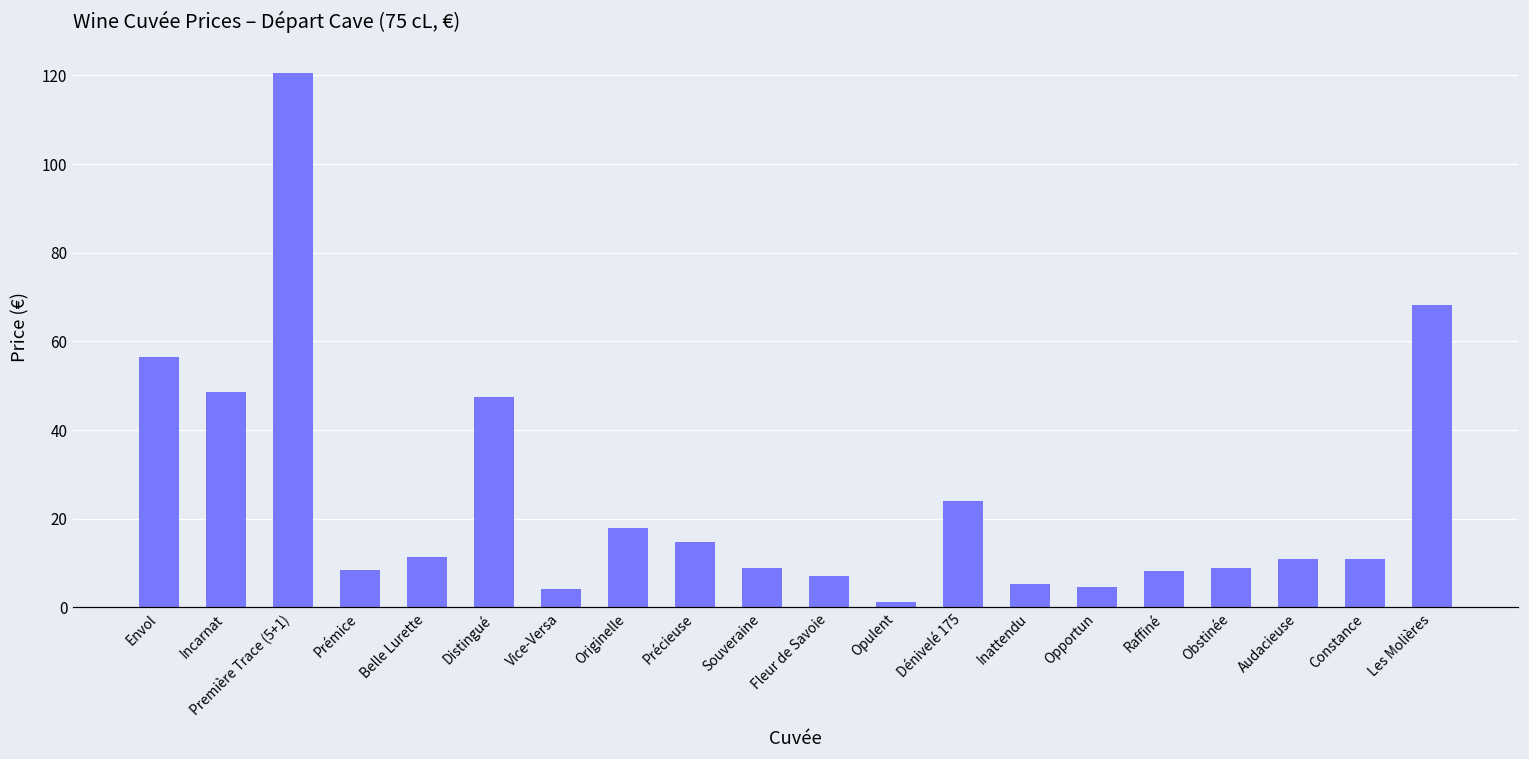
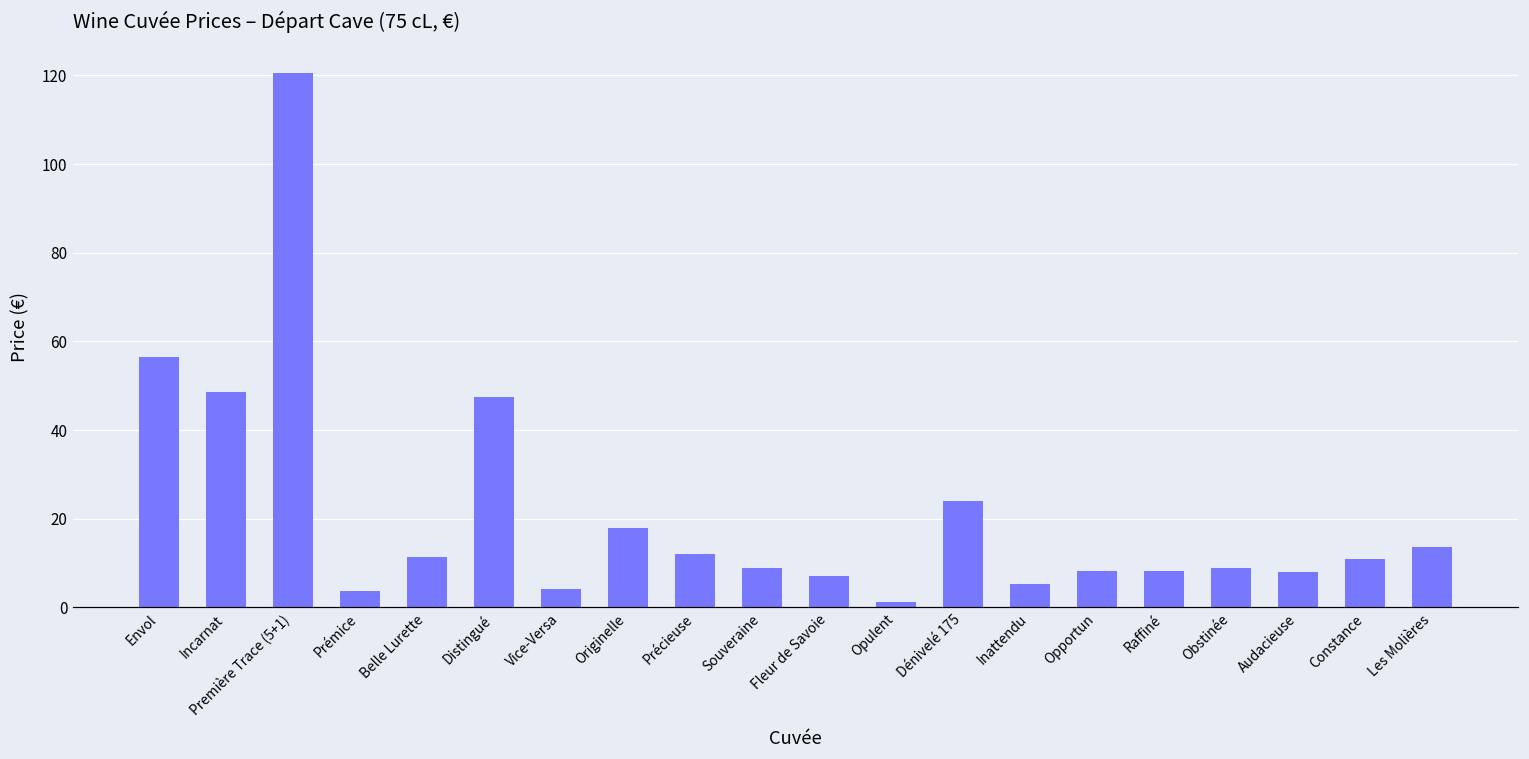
  {
    "Envol": 57,
    "Incarnat": 49,
    "Première Trace (5+1)": 121,
-   "Prémice": 8,
+   "Prémice": 4,
    "Belle Lurette": 11,
    "Distingué": 48,
    "Vice-Versa": 4,
    "Originelle": 18,
-   "Précieuse": 15,
+   "Précieuse": 12,
    "Souveraine": 9,
    "Fleur de Savoie": 7,
    "Opulent": 1,
    "Dénivelé 175": 24,
    "Inattendu": 5,
-   "Opportun": 5,
+   "Opportun": 8,
    "Raffiné": 8,
    "Obstinée": 9,
-   "Audacieuse": 11,
+   "Audacieuse": 8,
    "Constance": 11,
-   "Les Molières": 68
+   "Les Molières": 14
  }
